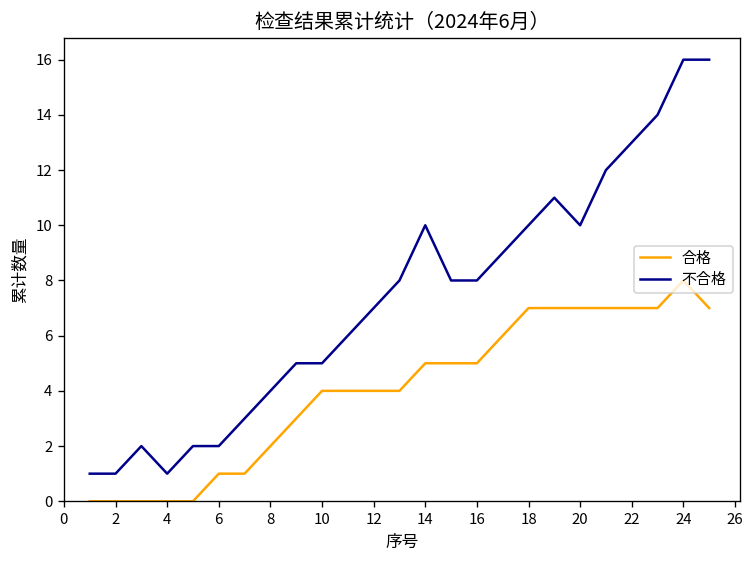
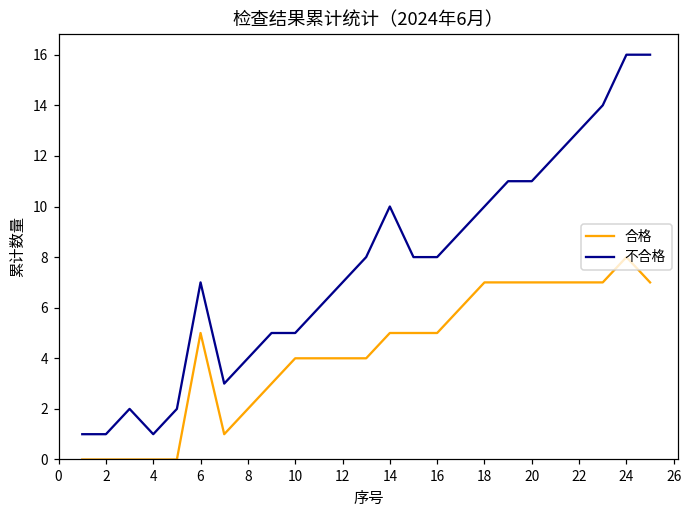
  {
    "合格": {
      "2": 0,
      "4": 0,
-     "6": 1,
+     "6": 5,
      "8": 2,
      "10": 4,
      "12": 4,
      "14": 5,
      "16": 5,
      "18": 7,
      "20": 7,
      "22": 7
    },
    "不合格": {
      "2": 1,
      "4": 1,
-     "6": 2,
+     "6": 7,
      "8": 4,
      "10": 5,
      "12": 7,
      "14": 10,
      "16": 8,
      "18": 10,
-     "20": 10,
+     "20": 11,
      "22": 13,
      "24": 16
    }
  }
